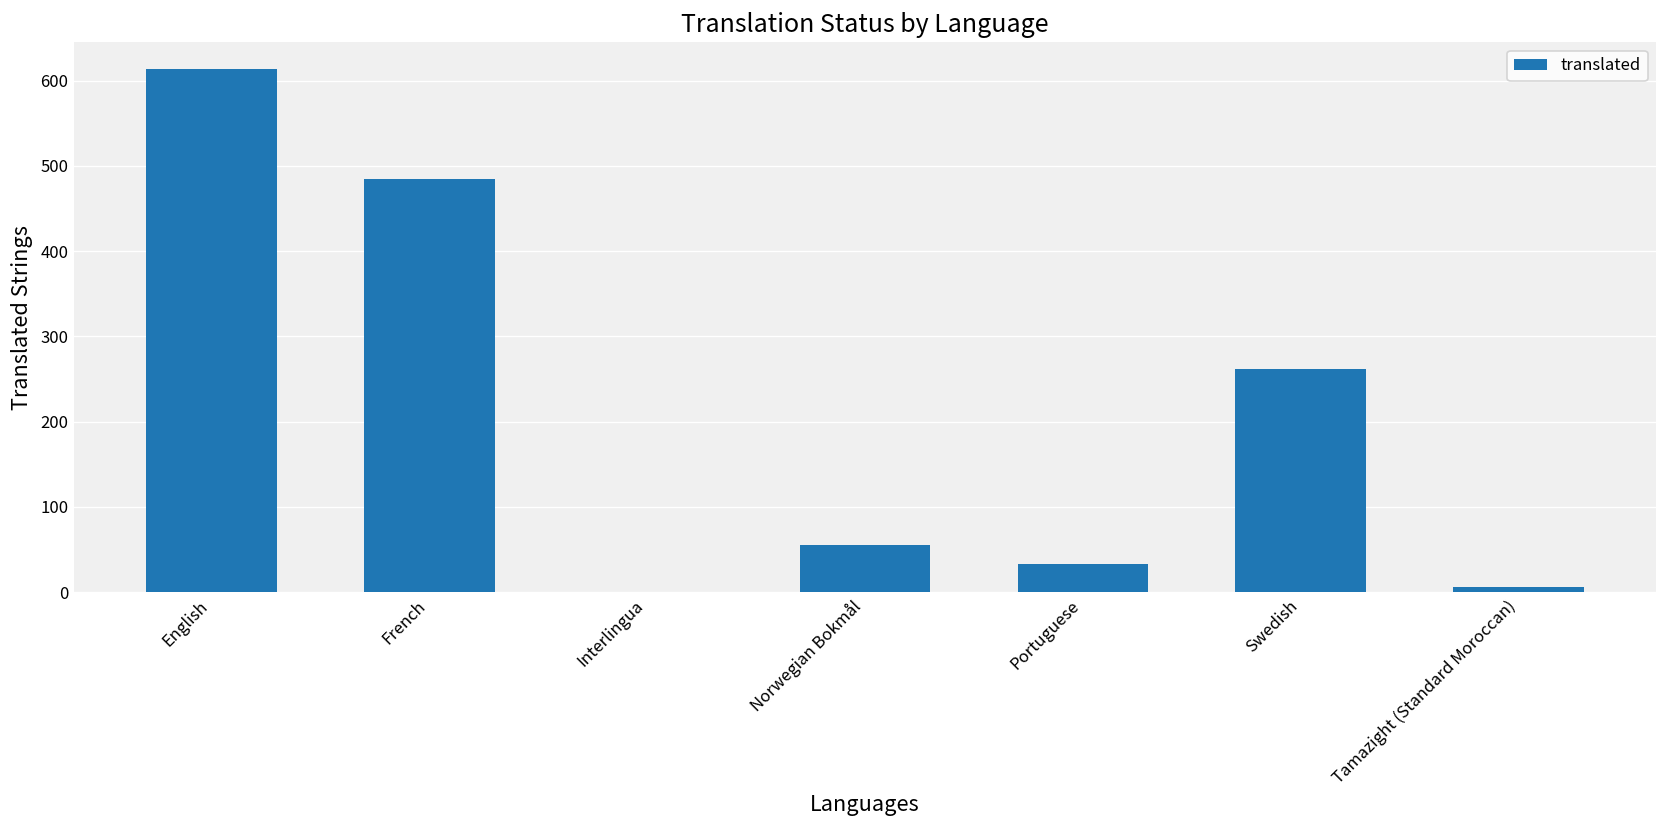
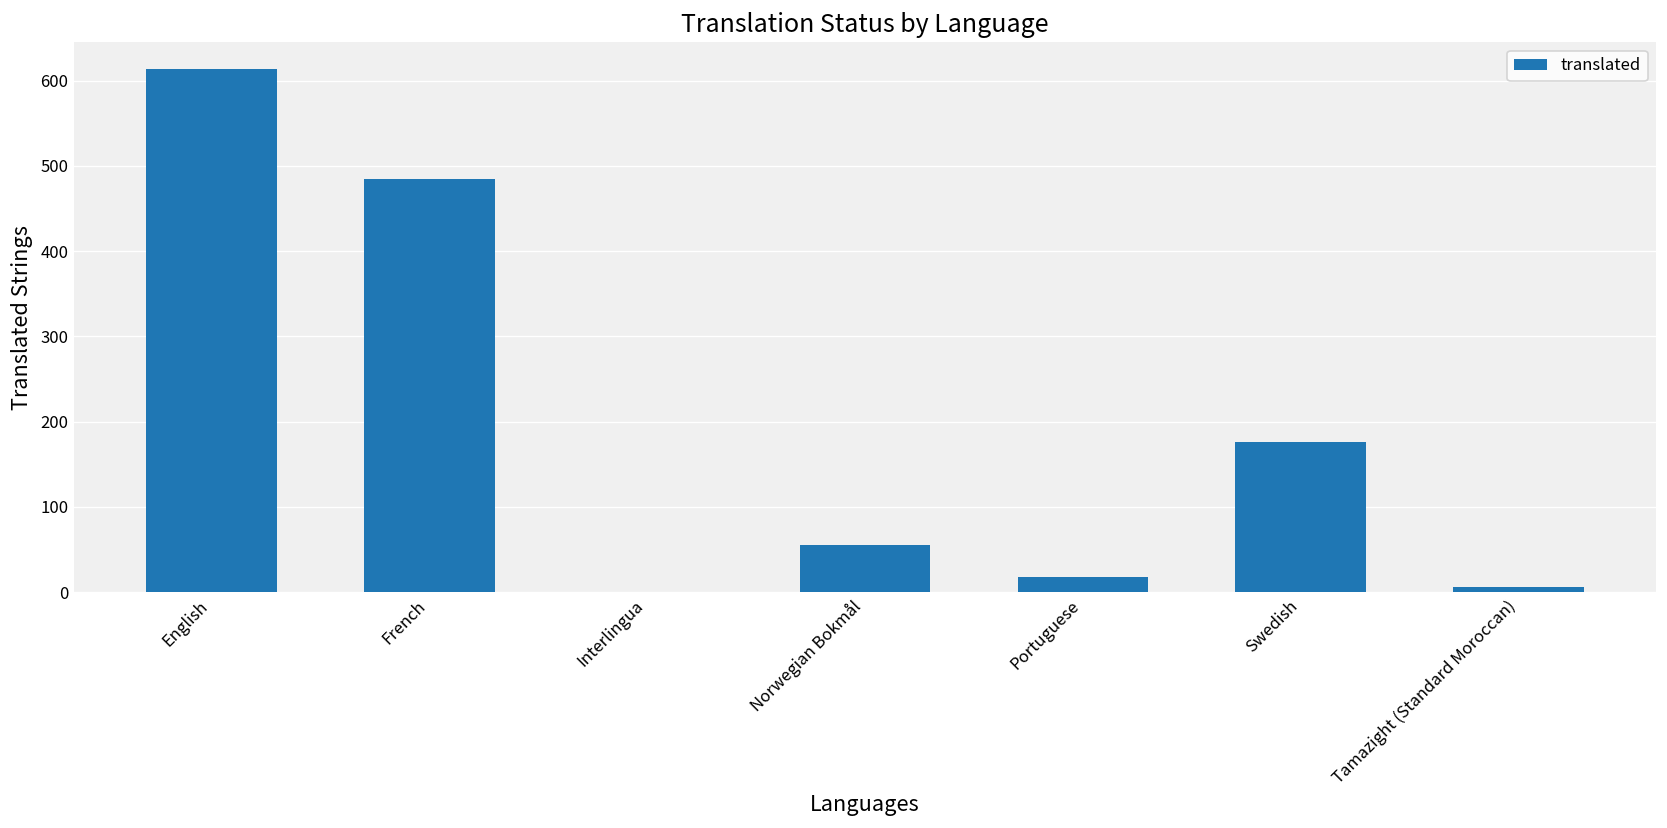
  {
    "English": 610,
    "French": 490,
    "Interlingua": 0,
    "Norwegian Bokmål": 60,
-   "Portuguese": 30,
-   "Swedish": 260,
+   "Portuguese": 20,
+   "Swedish": 180,
    "Tamazight (Standard Moroccan)": 10
  }
